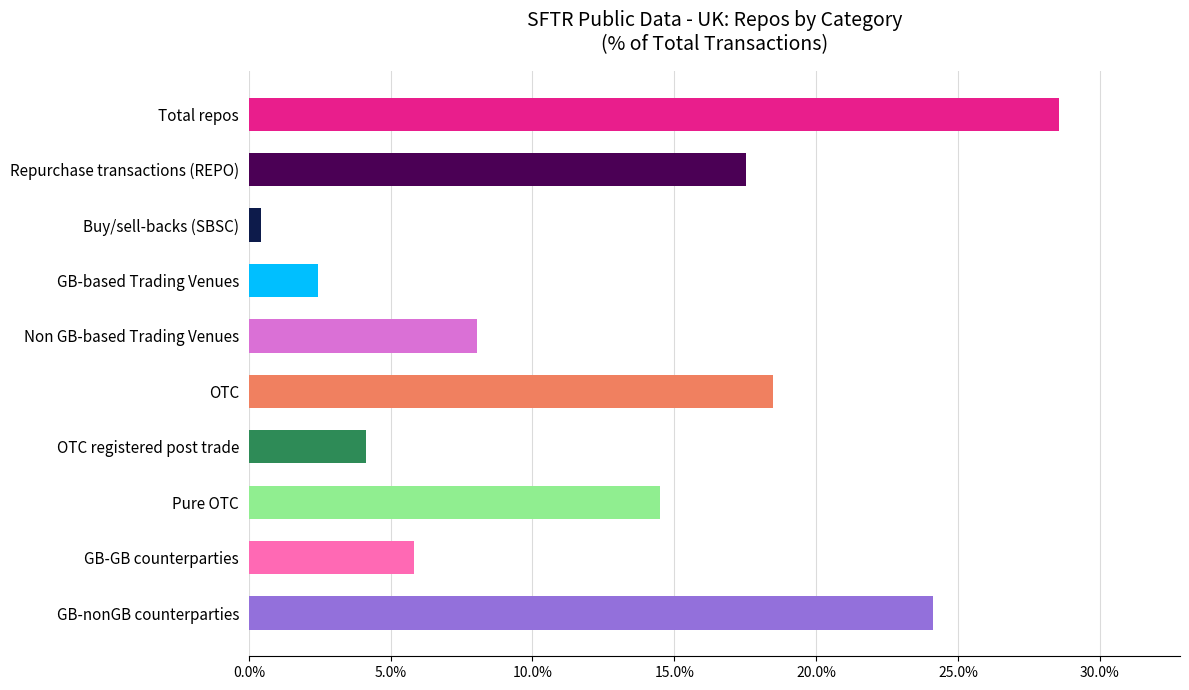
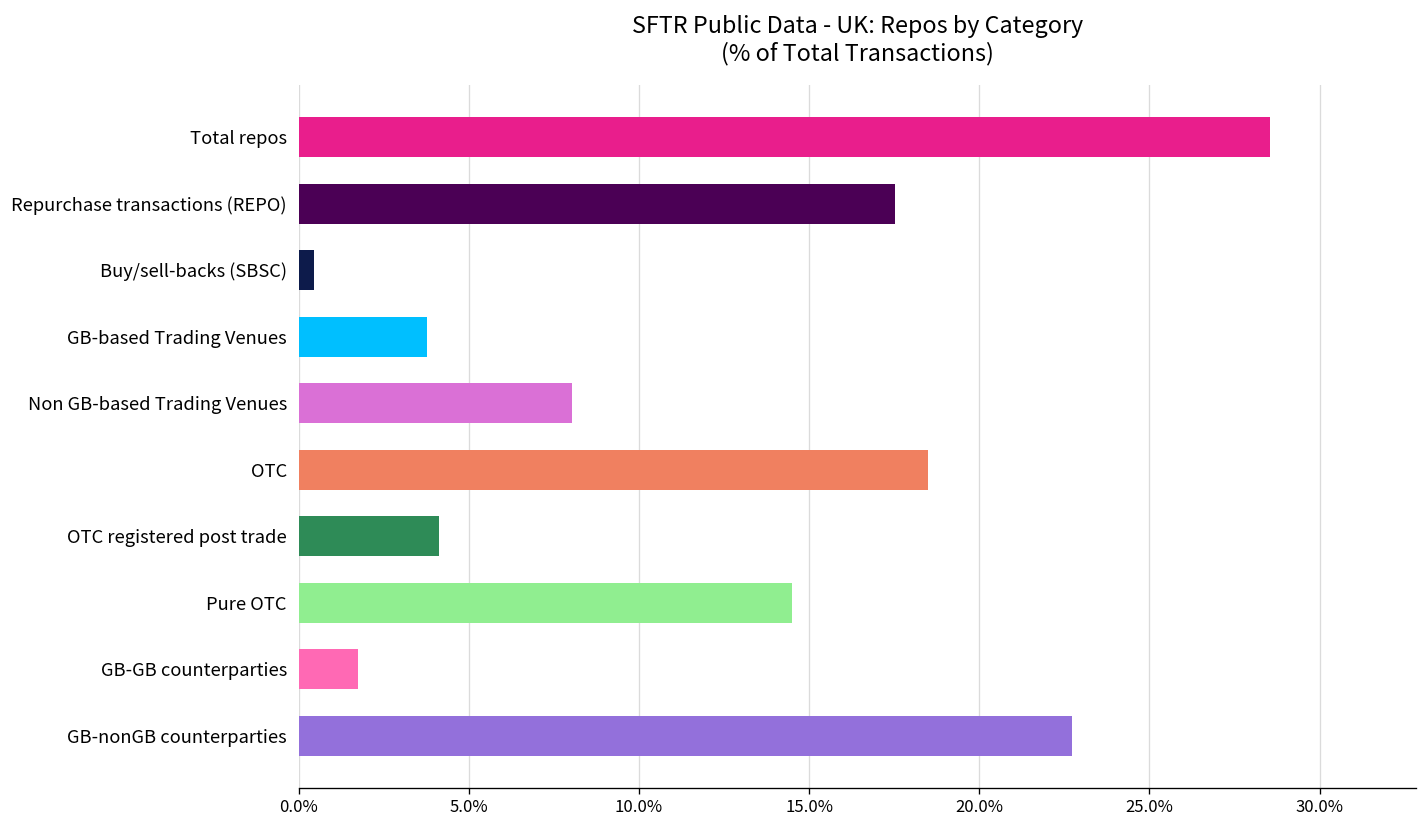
  {
    "Total repos": "28.5%",
    "Repurchase transactions (REPO)": "17.5%",
    "Buy/sell-backs (SBSC)": "0.4%",
-   "GB-based Trading Venues": "2.4%",
+   "GB-based Trading Venues": "3.8%",
    "Non GB-based Trading Venues": "8.0%",
    "OTC": "18.5%",
    "OTC registered post trade": "4.1%",
    "Pure OTC": "14.5%",
-   "GB-GB counterparties": "5.8%",
-   "GB-nonGB counterparties": "24.1%"
+   "GB-GB counterparties": "1.7%",
+   "GB-nonGB counterparties": "22.7%"
  }
